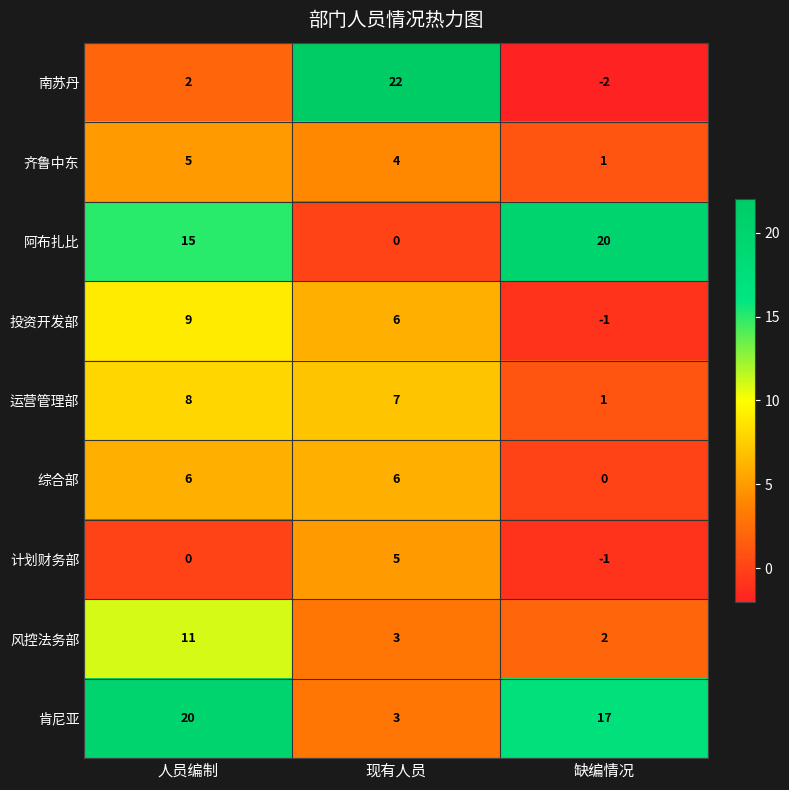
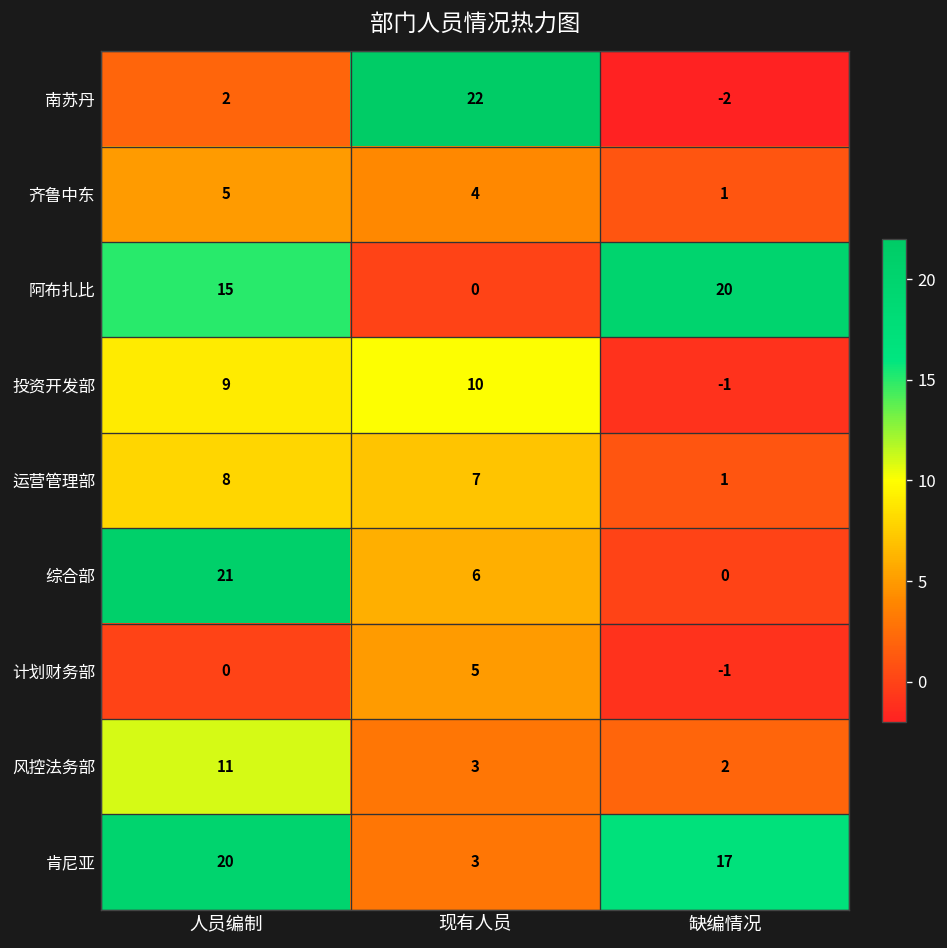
  {
    "南苏丹": {
      "人员编制": 2,
      "现有人员": 22,
      "缺编情况": -2
    },
    "齐鲁中东": {
      "人员编制": 5,
      "现有人员": 4,
      "缺编情况": 1
    },
    "阿布扎比": {
      "人员编制": 15,
      "现有人员": 0,
      "缺编情况": 20
    },
    "投资开发部": {
      "人员编制": 9,
-     "现有人员": 6,
+     "现有人员": 10,
      "缺编情况": -1
    },
    "运营管理部": {
      "人员编制": 8,
      "现有人员": 7,
      "缺编情况": 1
    },
    "综合部": {
-     "人员编制": 6,
+     "人员编制": 21,
      "现有人员": 6,
      "缺编情况": 0
    },
    "计划财务部": {
      "人员编制": 0,
      "现有人员": 5,
      "缺编情况": -1
    },
    "风控法务部": {
      "人员编制": 11,
      "现有人员": 3,
      "缺编情况": 2
    },
    "肯尼亚": {
      "人员编制": 20,
      "现有人员": 3,
      "缺编情况": 17
    }
  }
